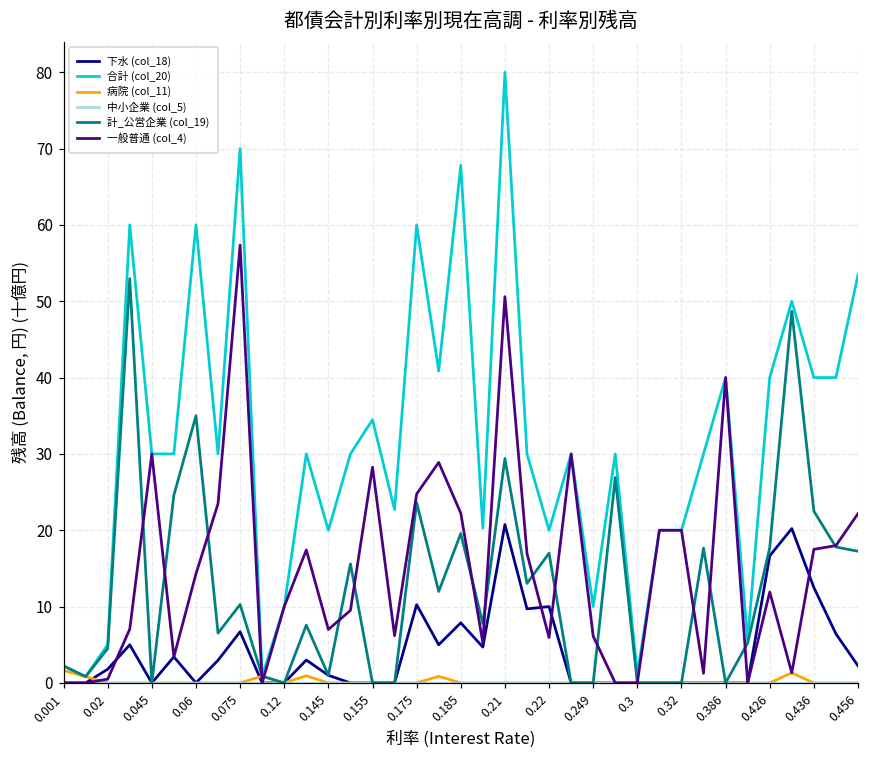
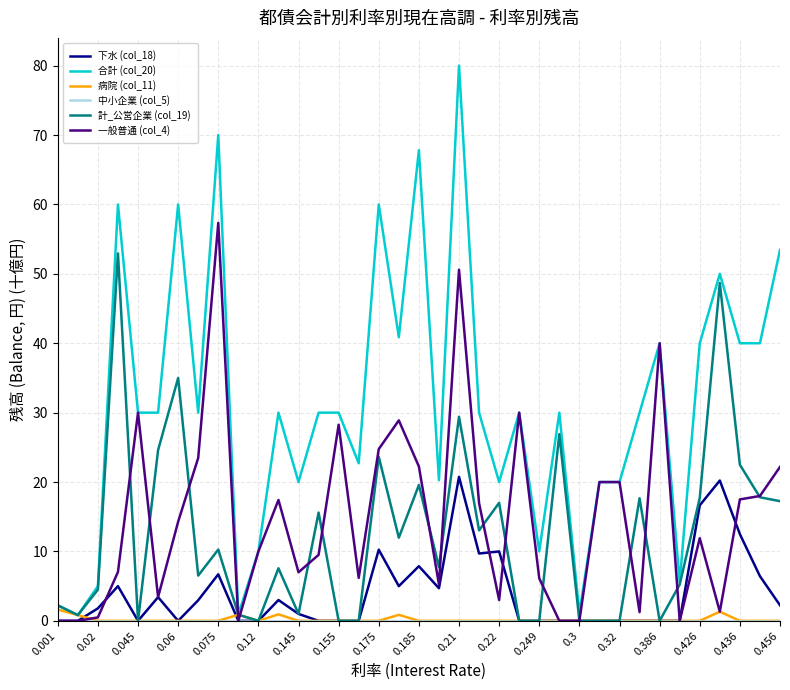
  {
    "下水 (col_18)": {
      "0.02": 2,
      "0.075": 7,
      "0.175": 10,
      "0.185": 8,
      "0.21": 21,
      "0.22": 10,
      "0.426": 17,
      "0.436": 13,
      "0.456": 2
    },
    "合計 (col_20)": {
      "0.02": 5,
      "0.06": 60,
      "0.075": 70,
      "0.145": 20,
-     "0.155": 34,
+     "0.155": 30,
      "0.175": 60,
      "0.185": 68,
      "0.21": 80,
      "0.22": 20,
      "0.249": 10,
      "0.3": 1,
      "0.426": 40,
      "0.436": 40,
      "0.456": 53
    },
    "病院 (col_11)": {
      "0.001": 2
    },
    "計_公営企業 (col_19)": {
      "0.02": 5,
      "0.06": 35,
      "0.075": 10,
      "0.175": 24,
      "0.185": 20,
      "0.21": 29,
      "0.22": 17,
      "0.426": 18,
      "0.436": 23,
      "0.456": 17
    },
    "一般普通 (col_4)": {
      "0.02": 1,
      "0.06": 14,
      "0.075": 57,
      "0.145": 7,
      "0.155": 28,
      "0.175": 25,
      "0.185": 22,
      "0.21": 51,
-     "0.22": 6,
+     "0.22": 3,
      "0.249": 6,
      "0.426": 12,
      "0.436": 18,
      "0.456": 22
    }
  }
